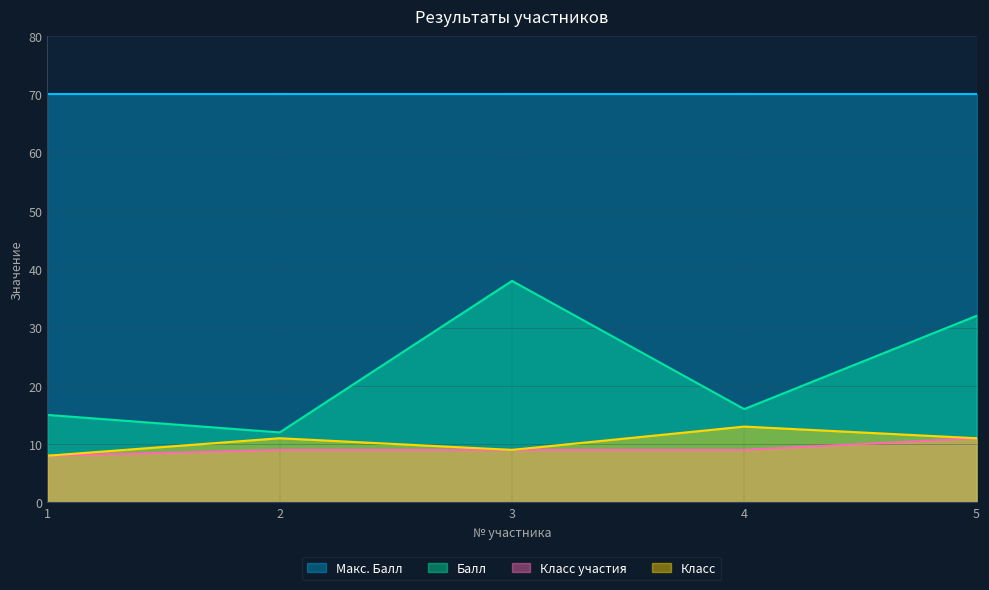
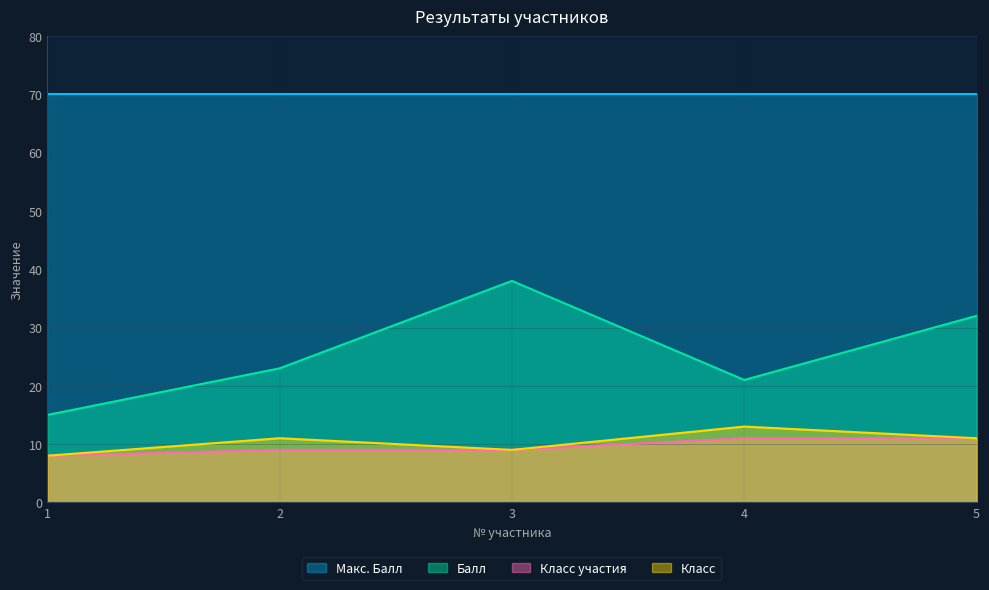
  {
    "Макс. Балл": {
      "1": 70,
      "2": 70,
      "3": 70,
      "4": 70,
      "5": 70
    },
    "Балл": {
      "1": 15,
-     "2": 12,
+     "2": 23,
      "3": 38,
-     "4": 16,
+     "4": 21,
      "5": 32
    },
    "Класс участия": {
      "2": 9,
-     "4": 9
+     "4": 11
    },
    "Класс": {
      "2": 11,
      "4": 13
    }
  }
